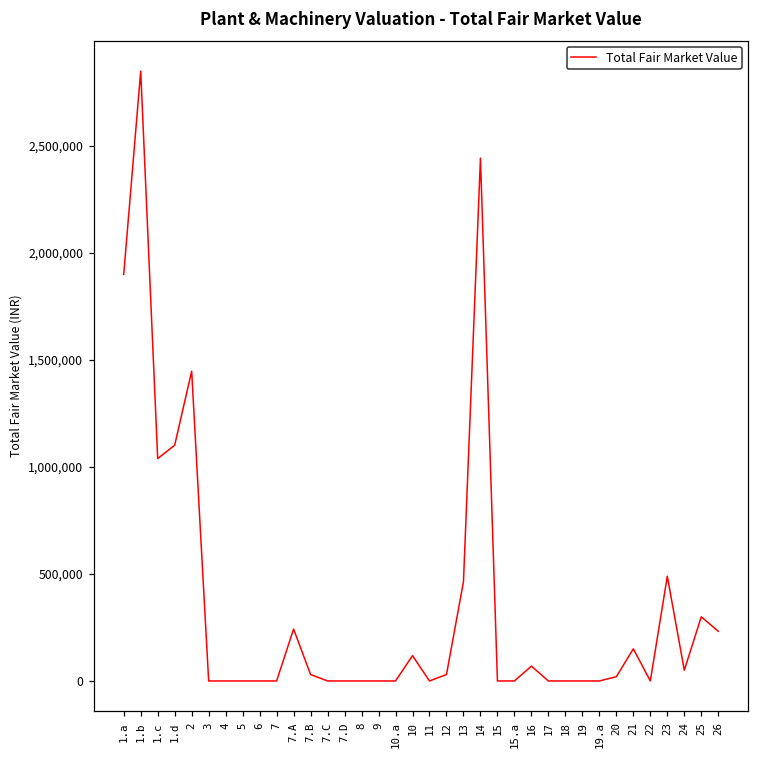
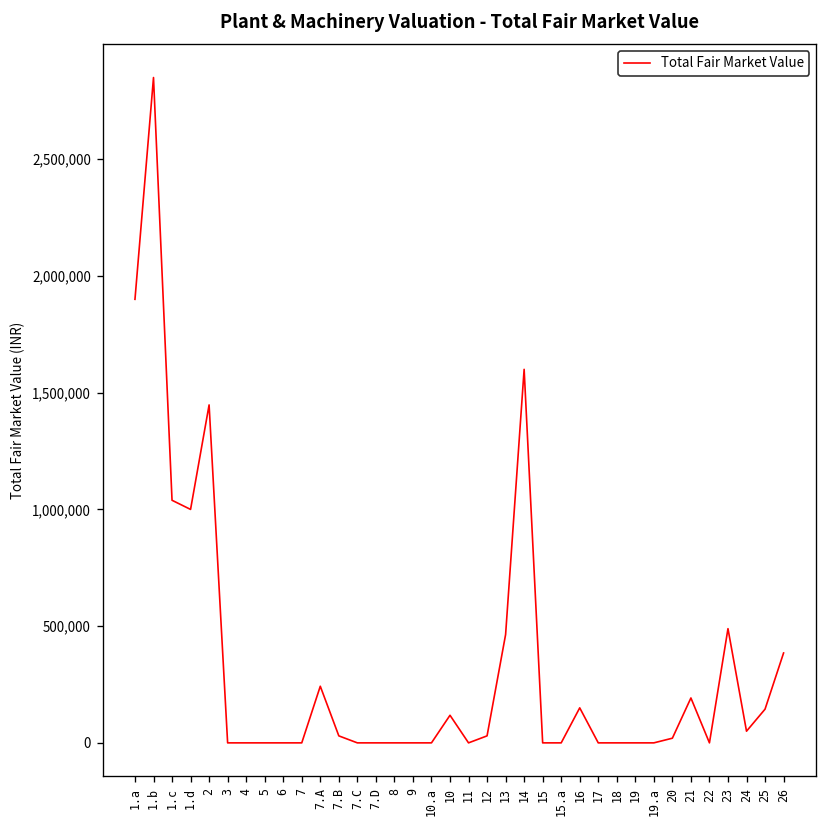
  {
    "1.a": "1,900,000",
    "1.b": "2,850,000",
    "1.c": "1,040,000",
-   "1.d": "1,100,000",
+   "1.d": "1,000,000",
    "2": "1,450,000",
    "3": "0",
    "4": "0",
    "5": "0",
    "6": "0",
    "7": "0",
    "7.A": "240,000",
    "7.B": "30,000",
    "7.C": "0",
    "7.D": "0",
    "8": "0",
    "9": "0",
    "10.a": "0",
    "10": "120,000",
    "11": "0",
    "12": "30,000",
    "13": "460,000",
-   "14": "2,440,000",
+   "14": "1,600,000",
    "15": "0",
    "15.a": "0",
-   "16": "70,000",
+   "16": "150,000",
    "17": "0",
    "18": "0",
    "19": "0",
    "19.a": "0",
    "20": "20,000",
-   "21": "150,000",
+   "21": "190,000",
    "22": "0",
    "23": "490,000",
    "24": "50,000",
-   "25": "300,000",
-   "26": "230,000"
+   "25": "140,000",
+   "26": "390,000"
  }
